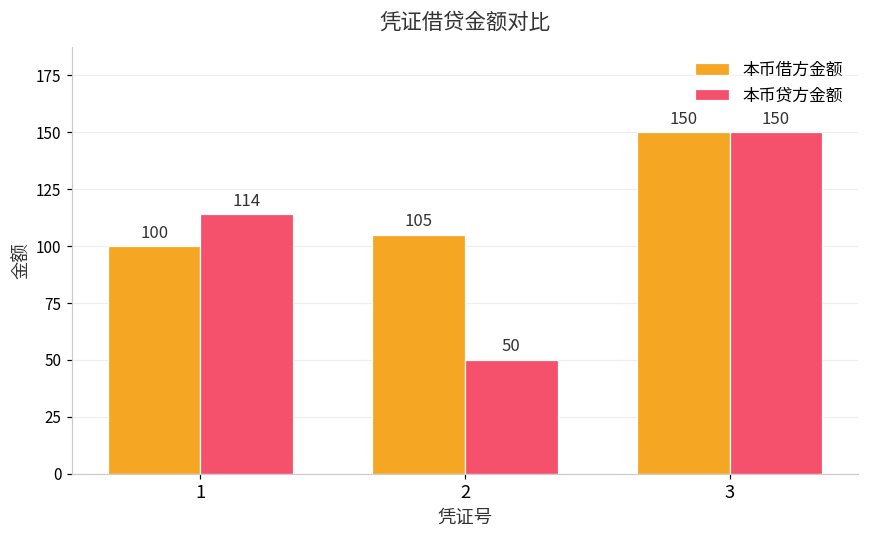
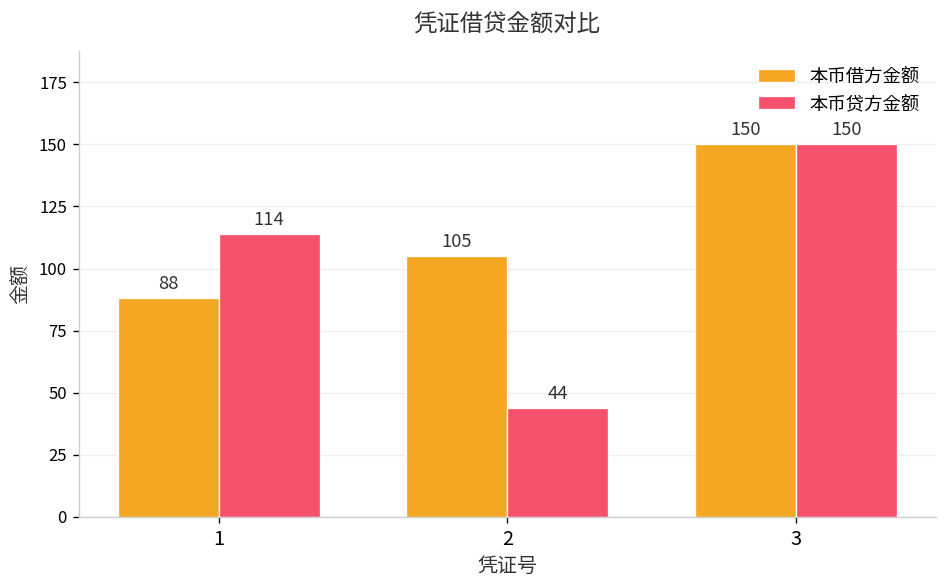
  {
    "本币借方金额": {
-     "1": 100,
+     "1": 88,
      "2": 105,
      "3": 150
    },
    "本币贷方金额": {
      "1": 114,
-     "2": 50,
+     "2": 44,
      "3": 150
    }
  }
